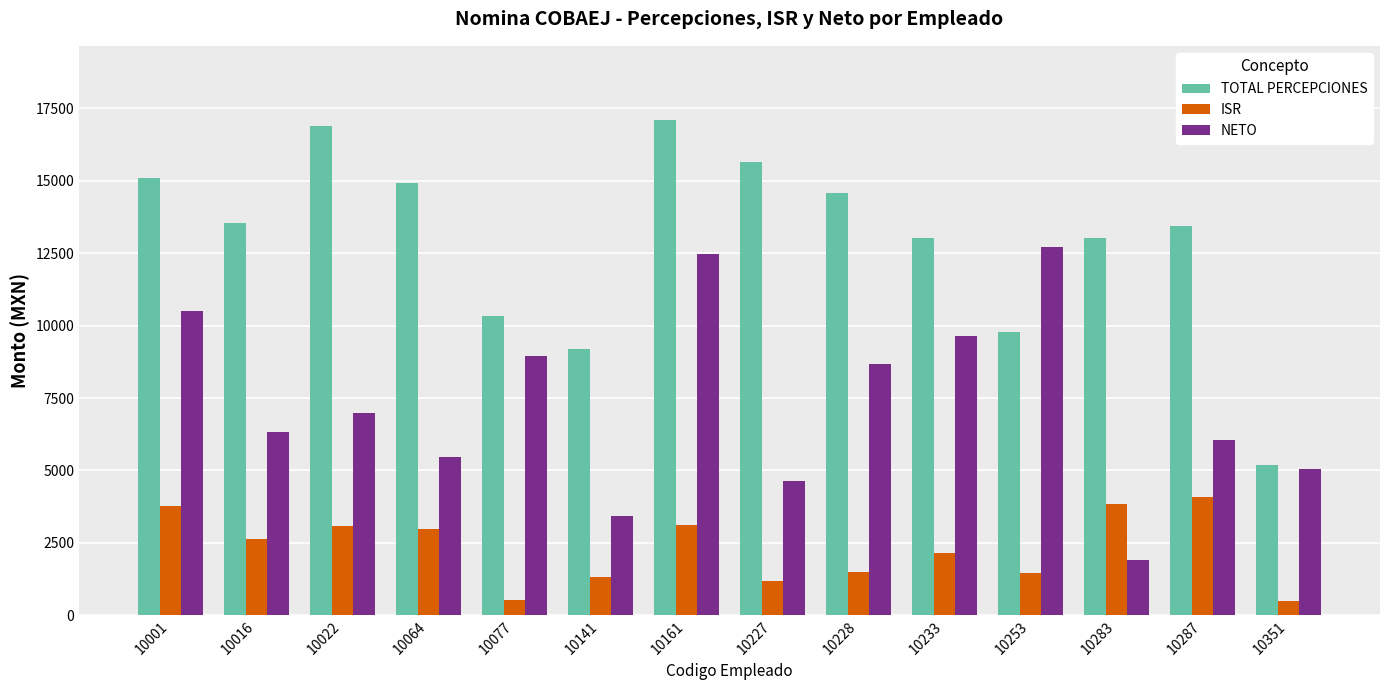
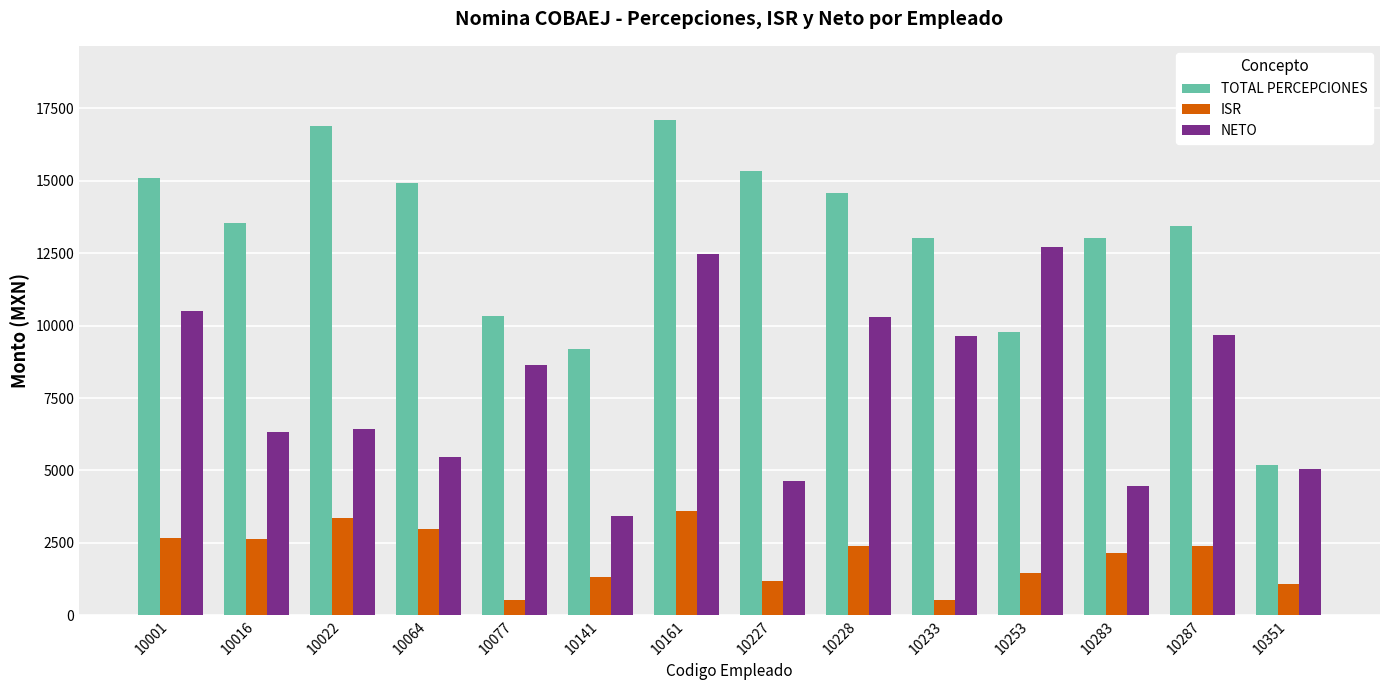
  {
    "TOTAL PERCEPCIONES": {
      "10001": 15100,
      "10016": 13500,
      "10022": 16900,
      "10064": 14900,
      "10077": 10300,
      "10141": 9200,
      "10161": 17100,
-     "10227": 15700,
+     "10227": 15300,
      "10228": 14600,
      "10233": 13000,
      "10253": 9800,
      "10283": 13000,
      "10287": 13400,
      "10351": 5200
    },
    "ISR": {
-     "10001": 3800,
+     "10001": 2700,
      "10016": 2600,
-     "10022": 3100,
+     "10022": 3400,
      "10064": 3000,
      "10077": 500,
      "10141": 1300,
-     "10161": 3100,
+     "10161": 3600,
      "10227": 1200,
-     "10228": 1500,
-     "10233": 2200,
+     "10228": 2400,
+     "10233": 500,
      "10253": 1500,
-     "10283": 3800,
-     "10287": 4100,
-     "10351": 500
+     "10283": 2200,
+     "10287": 2400,
+     "10351": 1100
    },
    "NETO": {
      "10001": 10500,
      "10016": 6300,
-     "10022": 7000,
+     "10022": 6400,
      "10064": 5500,
-     "10077": 9000,
+     "10077": 8600,
      "10141": 3400,
      "10161": 12500,
      "10227": 4600,
-     "10228": 8700,
+     "10228": 10300,
      "10233": 9600,
      "10253": 12700,
-     "10283": 1900,
-     "10287": 6100,
+     "10283": 4500,
+     "10287": 9700,
      "10351": 5100
    }
  }
